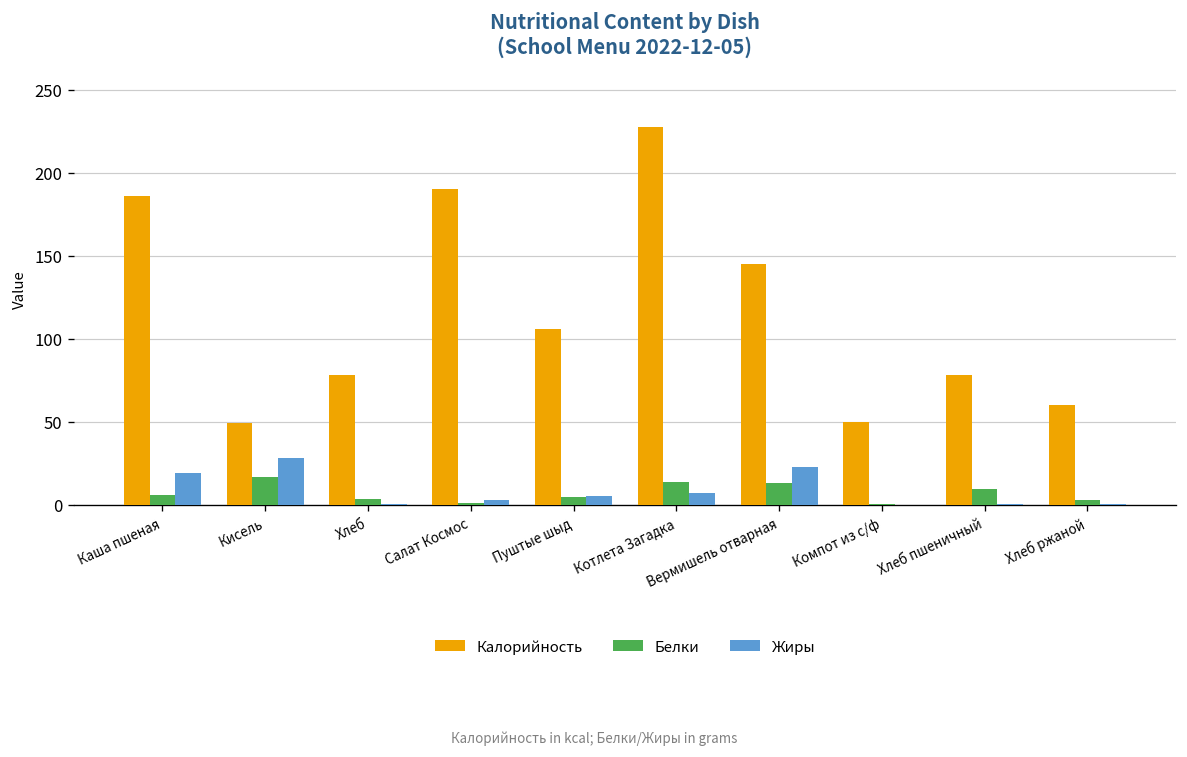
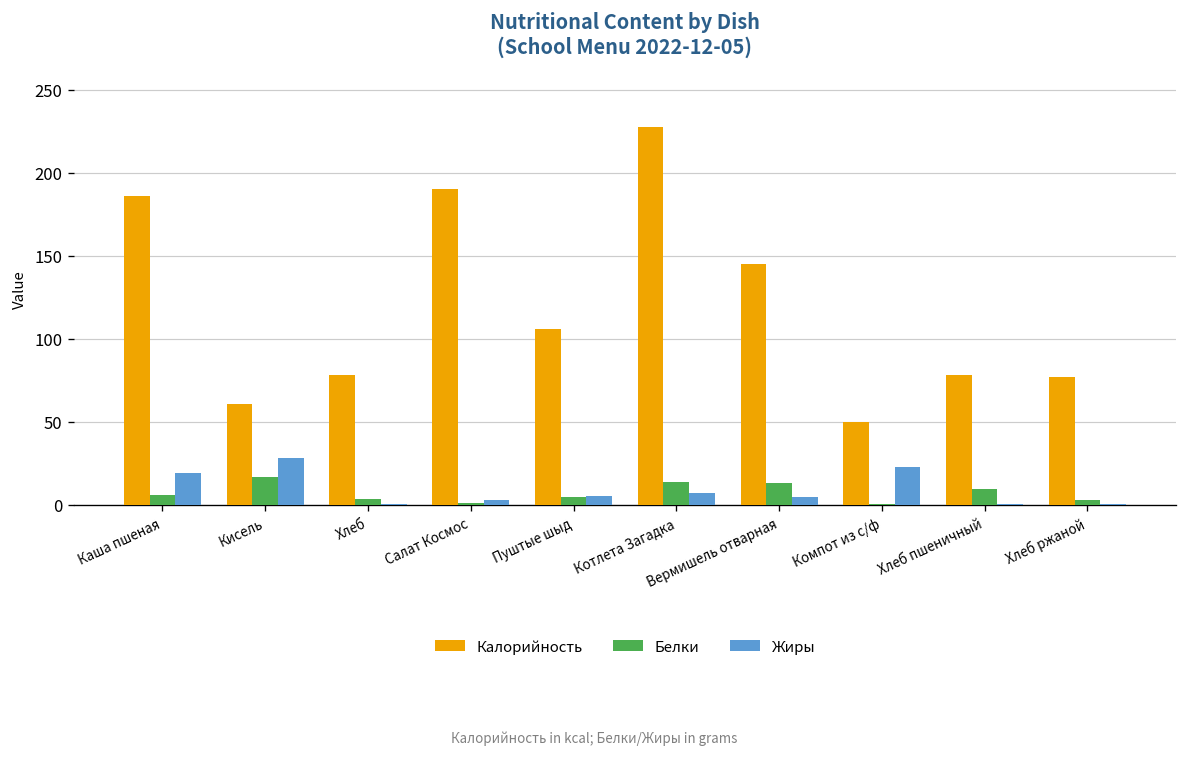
  {
    "Калорийность": {
      "Каша пшеная": 186,
-     "Кисель": 49,
+     "Кисель": 61,
      "Хлеб": 78,
      "Салат Космос": 190,
      "Пуштые шыд": 106,
      "Котлета Загадка": 227,
      "Вермишель отварная": 145,
      "Компот из с/ф": 50,
      "Хлеб пшеничный": 78,
-     "Хлеб ржаной": 60
+     "Хлеб ржаной": 77
    },
    "Белки": {
      "Каша пшеная": 6,
      "Кисель": 17,
      "Хлеб": 3,
      "Пуштые шыд": 5,
      "Котлета Загадка": 14,
      "Вермишель отварная": 13,
      "Хлеб пшеничный": 9,
      "Хлеб ржаной": 3
    },
    "Жиры": {
      "Каша пшеная": 19,
      "Кисель": 28,
      "Салат Космос": 3,
      "Пуштые шыд": 5,
      "Котлета Загадка": 7,
-     "Вермишель отварная": 23,
-     "Компот из с/ф": 0
+     "Вермишель отварная": 5,
+     "Компот из с/ф": 23
    }
  }
